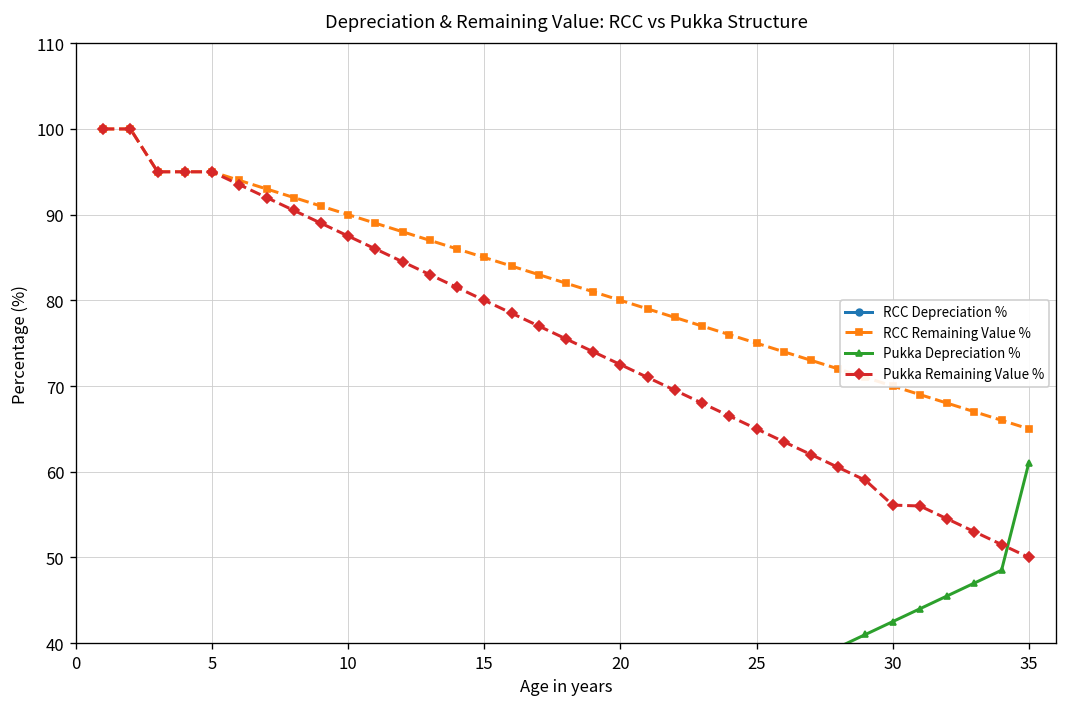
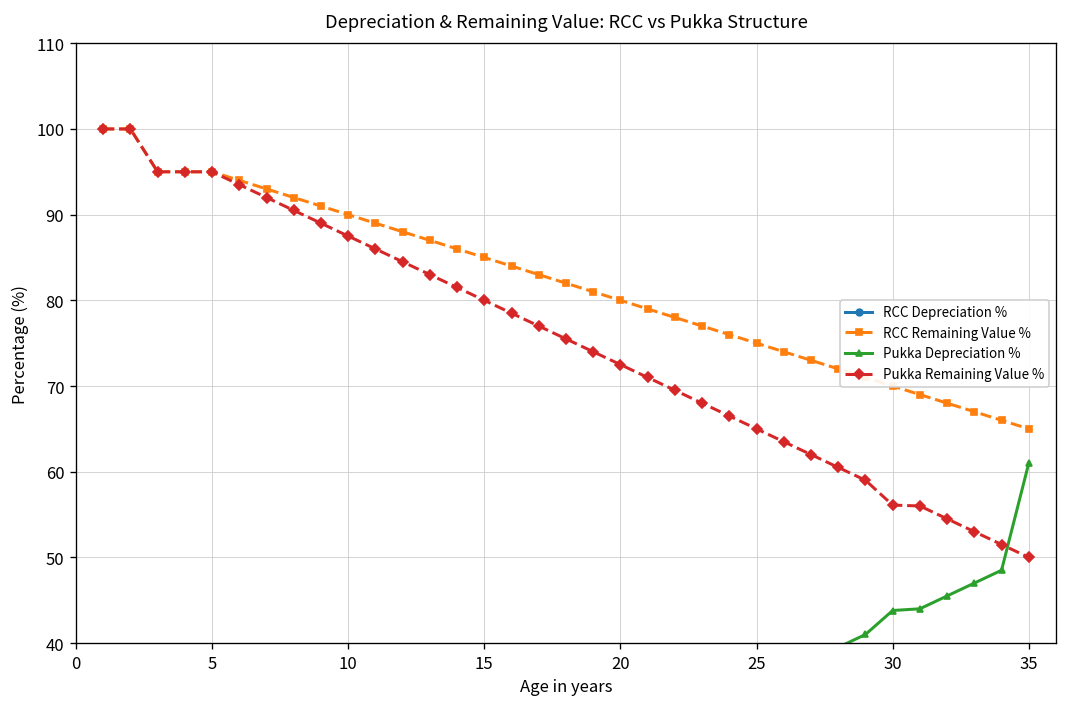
  {
    "RCC Remaining Value %": {
      "10": 90,
      "15": 85,
      "20": 80,
      "25": 75,
      "30": 70,
      "35": 65
    },
    "Pukka Depreciation %": {
-     "30": 43,
+     "30": 44,
      "35": 61
    },
    "Pukka Remaining Value %": {
      "10": 88,
      "15": 80,
      "20": 73,
      "25": 65,
      "30": 56,
      "35": 50
    }
  }
